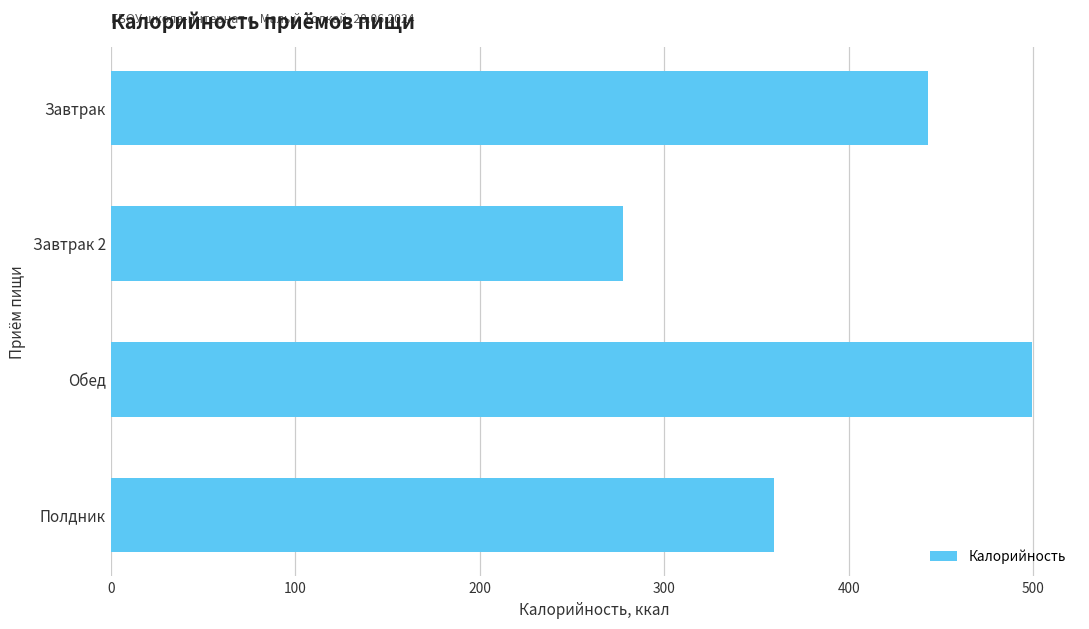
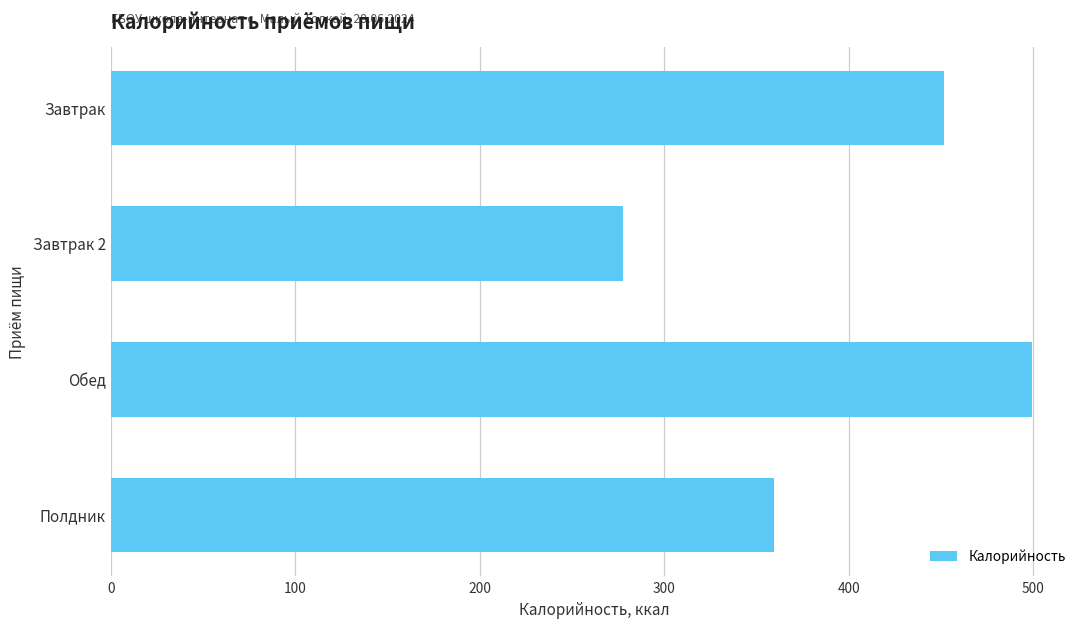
  {
-   "Завтрак": 443,
+   "Завтрак": 451,
    "Завтрак 2": 277,
    "Обед": 499,
    "Полдник": 360
  }
